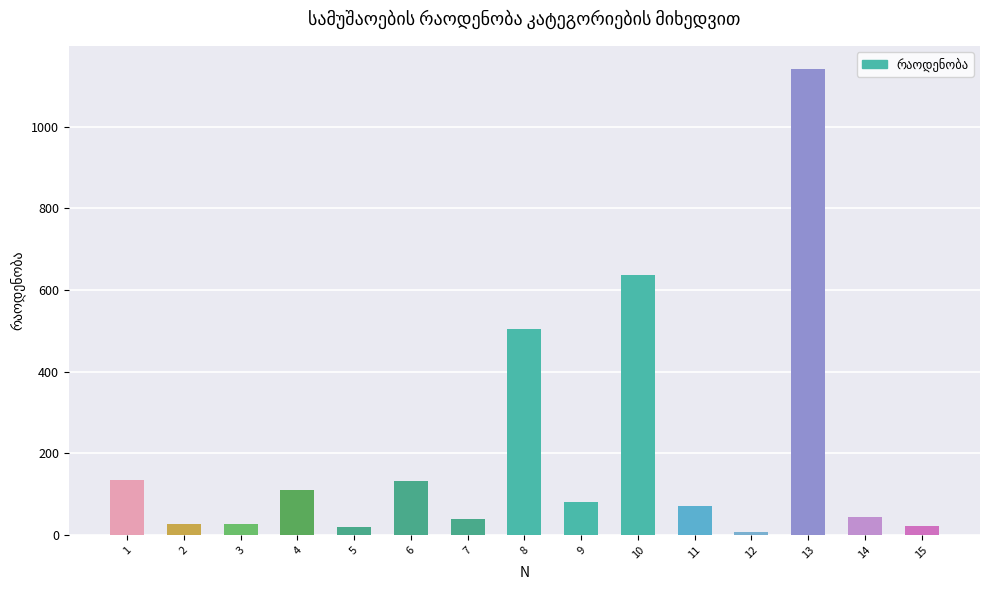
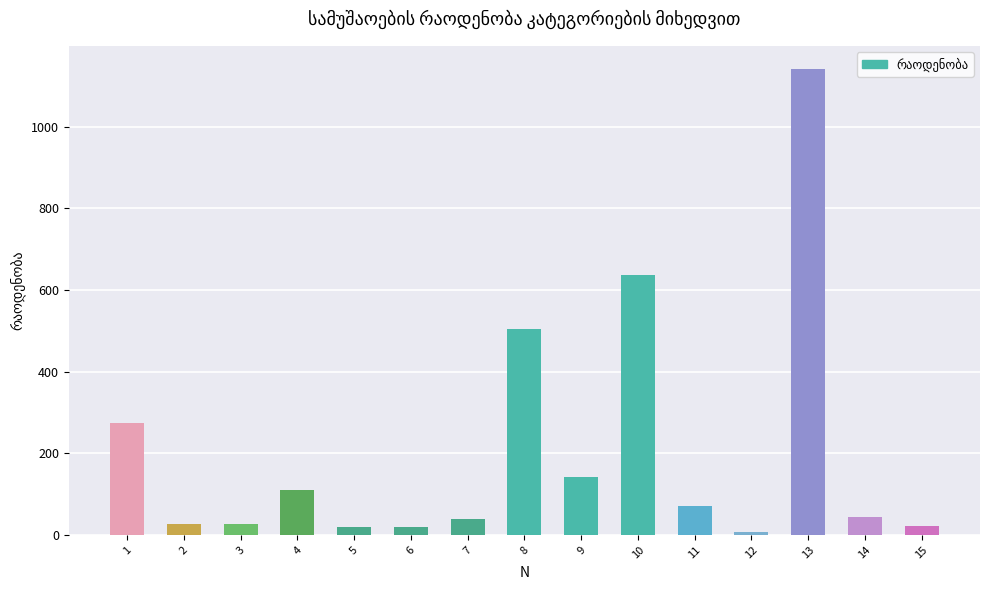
  {
-   "1": 140,
+   "1": 270,
    "2": 30,
    "3": 30,
    "4": 110,
    "5": 20,
-   "6": 130,
+   "6": 20,
    "7": 40,
    "8": 510,
-   "9": 80,
+   "9": 140,
    "10": 640,
    "11": 70,
    "12": 10,
    "13": 1140,
    "14": 40,
    "15": 20
  }
